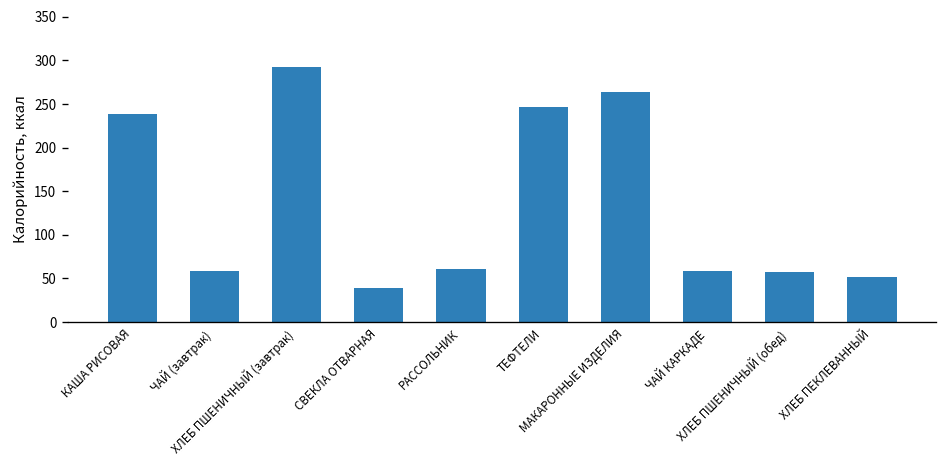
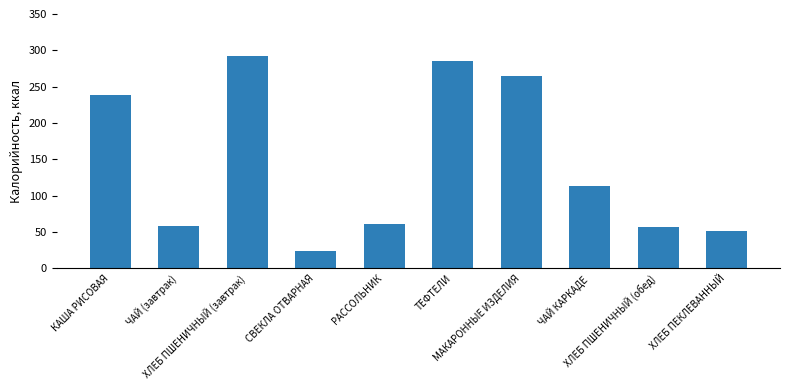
  {
    "КАША РИСОВАЯ": 240,
    "ЧАЙ (завтрак)": 60,
    "ХЛЕБ ПШЕНИЧНЫЙ (завтрак)": 290,
-   "СВЕКЛА ОТВАРНАЯ": 40,
+   "СВЕКЛА ОТВАРНАЯ": 20,
    "РАССОЛЬНИК": 60,
-   "ТЕФТЕЛИ": 250,
+   "ТЕФТЕЛИ": 290,
    "МАКАРОННЫЕ ИЗДЕЛИЯ": 260,
-   "ЧАЙ КАРКАДЕ": 60,
+   "ЧАЙ КАРКАДЕ": 110,
    "ХЛЕБ ПШЕНИЧНЫЙ (обед)": 60,
    "ХЛЕБ ПЕКЛЕВАННЫЙ": 50
  }
